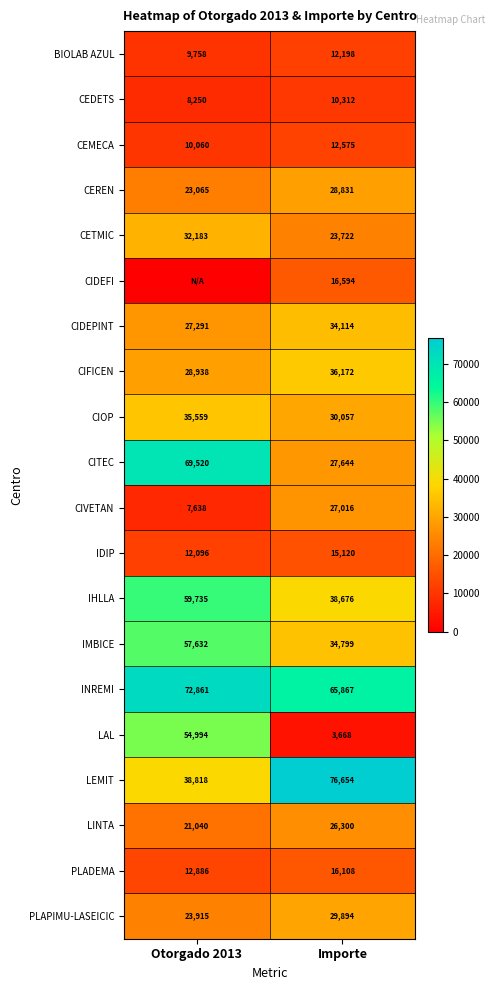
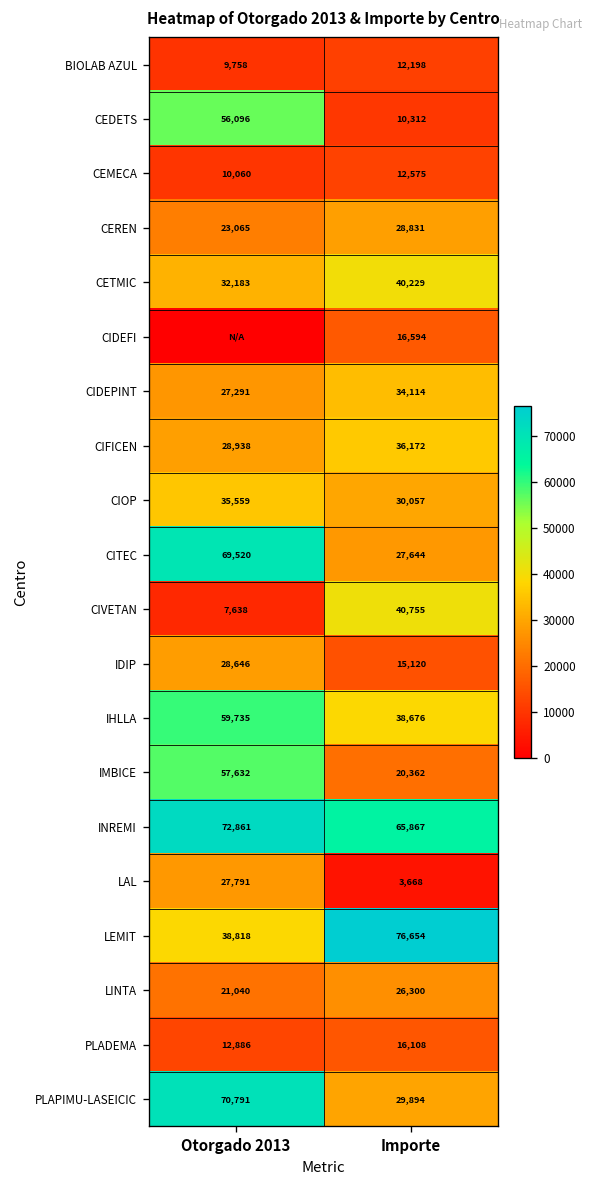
  {
    "BIOLAB AZUL": {
      "Otorgado 2013": "9,758",
      "Importe": "12,198"
    },
    "CEDETS": {
-     "Otorgado 2013": "8,250",
+     "Otorgado 2013": "56,096",
      "Importe": "10,312"
    },
    "CEMECA": {
      "Otorgado 2013": "10,060",
      "Importe": "12,575"
    },
    "CEREN": {
      "Otorgado 2013": "23,065",
      "Importe": "28,831"
    },
    "CETMIC": {
      "Otorgado 2013": "32,183",
-     "Importe": "23,722"
+     "Importe": "40,229"
    },
    "CIDEFI": {
      "Importe": "16,594"
    },
    "CIDEPINT": {
      "Otorgado 2013": "27,291",
      "Importe": "34,114"
    },
    "CIFICEN": {
      "Otorgado 2013": "28,938",
      "Importe": "36,172"
    },
    "CIOP": {
      "Otorgado 2013": "35,559",
      "Importe": "30,057"
    },
    "CITEC": {
      "Otorgado 2013": "69,520",
      "Importe": "27,644"
    },
    "CIVETAN": {
      "Otorgado 2013": "7,638",
-     "Importe": "27,016"
+     "Importe": "40,755"
    },
    "IDIP": {
-     "Otorgado 2013": "12,096",
+     "Otorgado 2013": "28,646",
      "Importe": "15,120"
    },
    "IHLLA": {
      "Otorgado 2013": "59,735",
      "Importe": "38,676"
    },
    "IMBICE": {
      "Otorgado 2013": "57,632",
-     "Importe": "34,799"
+     "Importe": "20,362"
    },
    "INREMI": {
      "Otorgado 2013": "72,861",
      "Importe": "65,867"
    },
    "LAL": {
-     "Otorgado 2013": "54,994",
+     "Otorgado 2013": "27,791",
      "Importe": "3,668"
    },
    "LEMIT": {
      "Otorgado 2013": "38,818",
      "Importe": "76,654"
    },
    "LINTA": {
      "Otorgado 2013": "21,040",
      "Importe": "26,300"
    },
    "PLADEMA": {
      "Otorgado 2013": "12,886",
      "Importe": "16,108"
    },
    "PLAPIMU-LASEICIC": {
-     "Otorgado 2013": "23,915",
+     "Otorgado 2013": "70,791",
      "Importe": "29,894"
    }
  }
